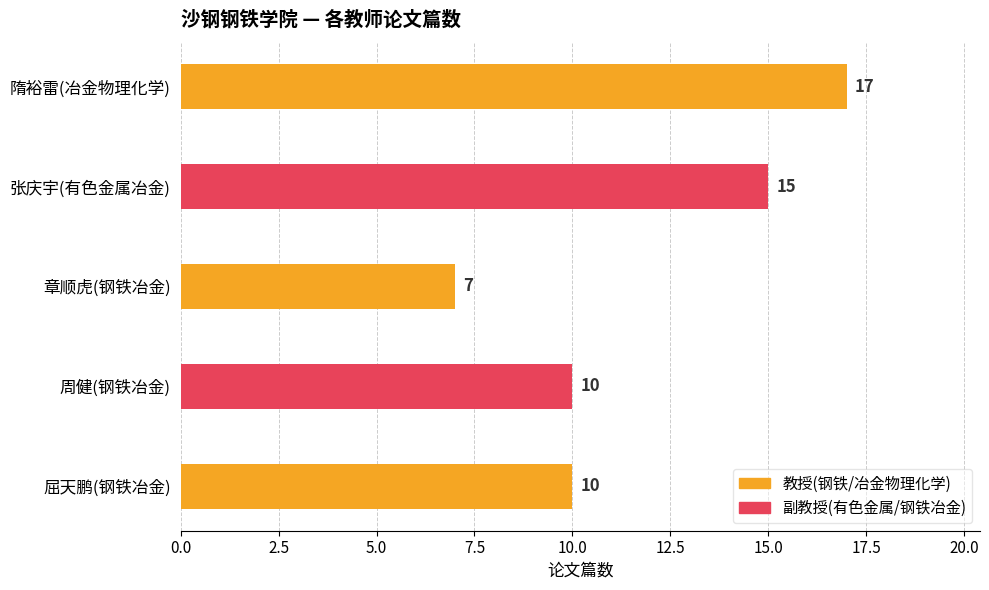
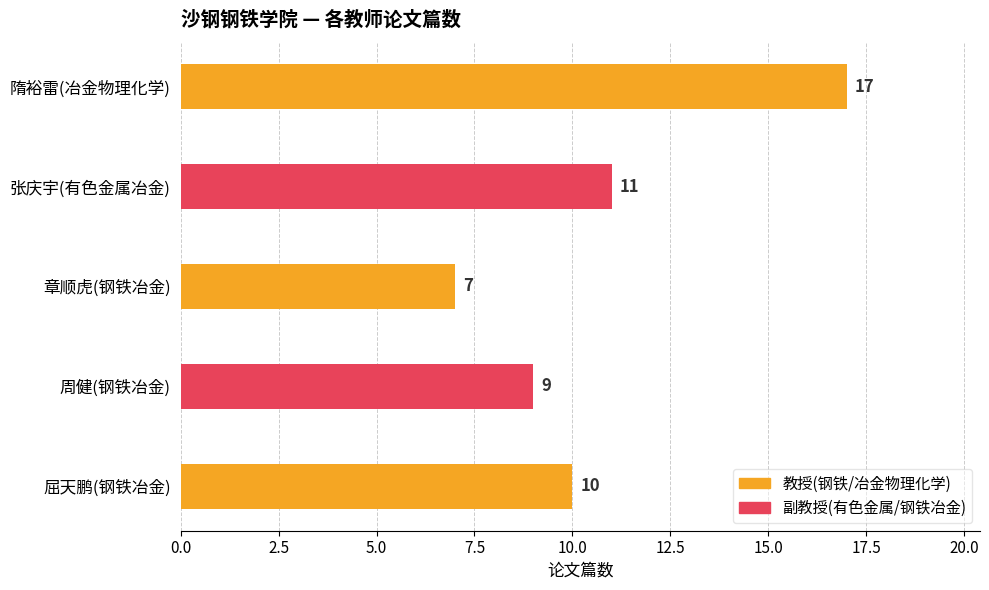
  {
    "隋裕雷(冶金物理化学)": 17,
-   "张庆宇(有色金属冶金)": 15,
+   "张庆宇(有色金属冶金)": 11,
    "章顺虎(钢铁冶金)": 7,
-   "周健(钢铁冶金)": 10,
+   "周健(钢铁冶金)": 9,
    "屈天鹏(钢铁冶金)": 10
  }
